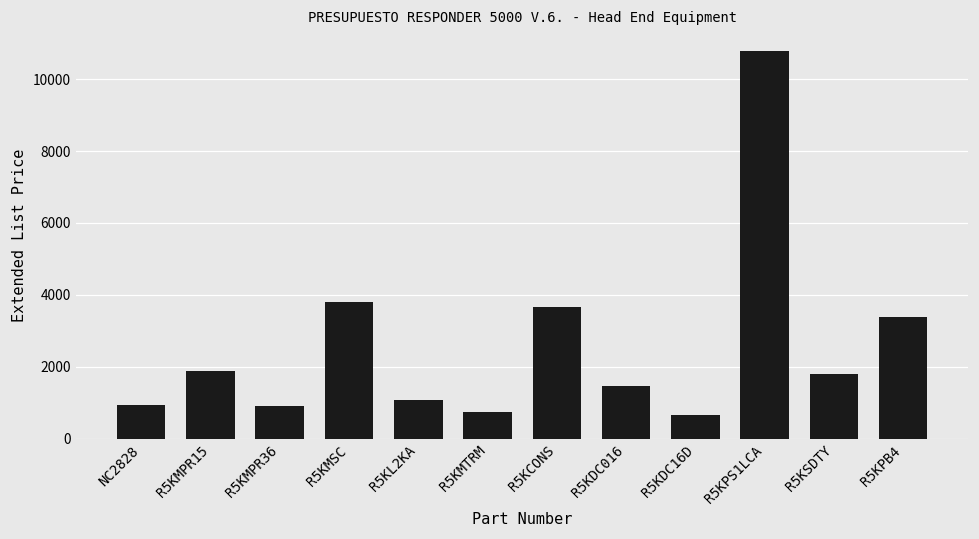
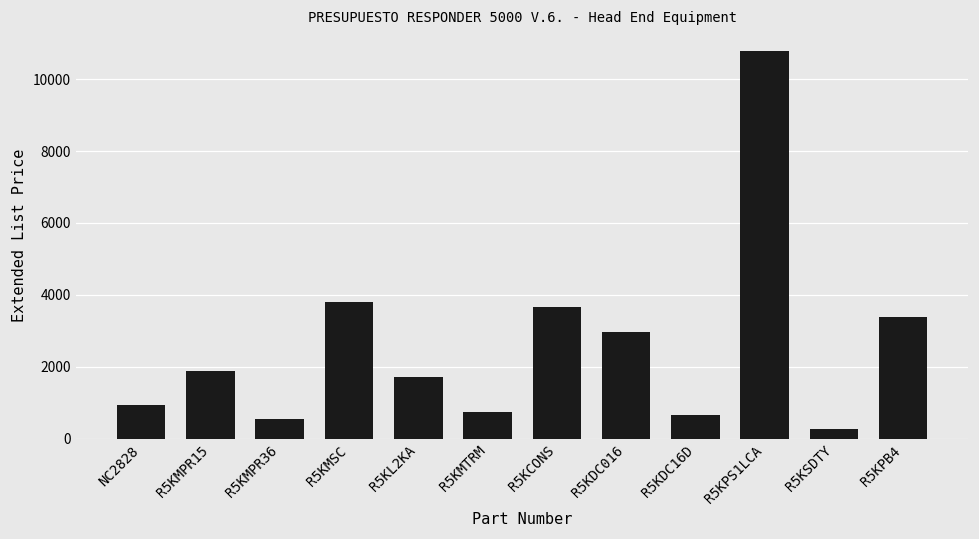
  {
    "NC2828": 900,
    "R5KMPR15": 1900,
-   "R5KMPR36": 900,
+   "R5KMPR36": 600,
    "R5KMSC": 3800,
-   "R5KL2KA": 1100,
+   "R5KL2KA": 1700,
    "R5KMTRM": 700,
    "R5KCONS": 3700,
-   "R5KDC016": 1500,
+   "R5KDC016": 3000,
    "R5KDC16D": 700,
    "R5KPS1LCA": 10800,
-   "R5KSDTY": 1800,
+   "R5KSDTY": 300,
    "R5KPB4": 3400
  }
